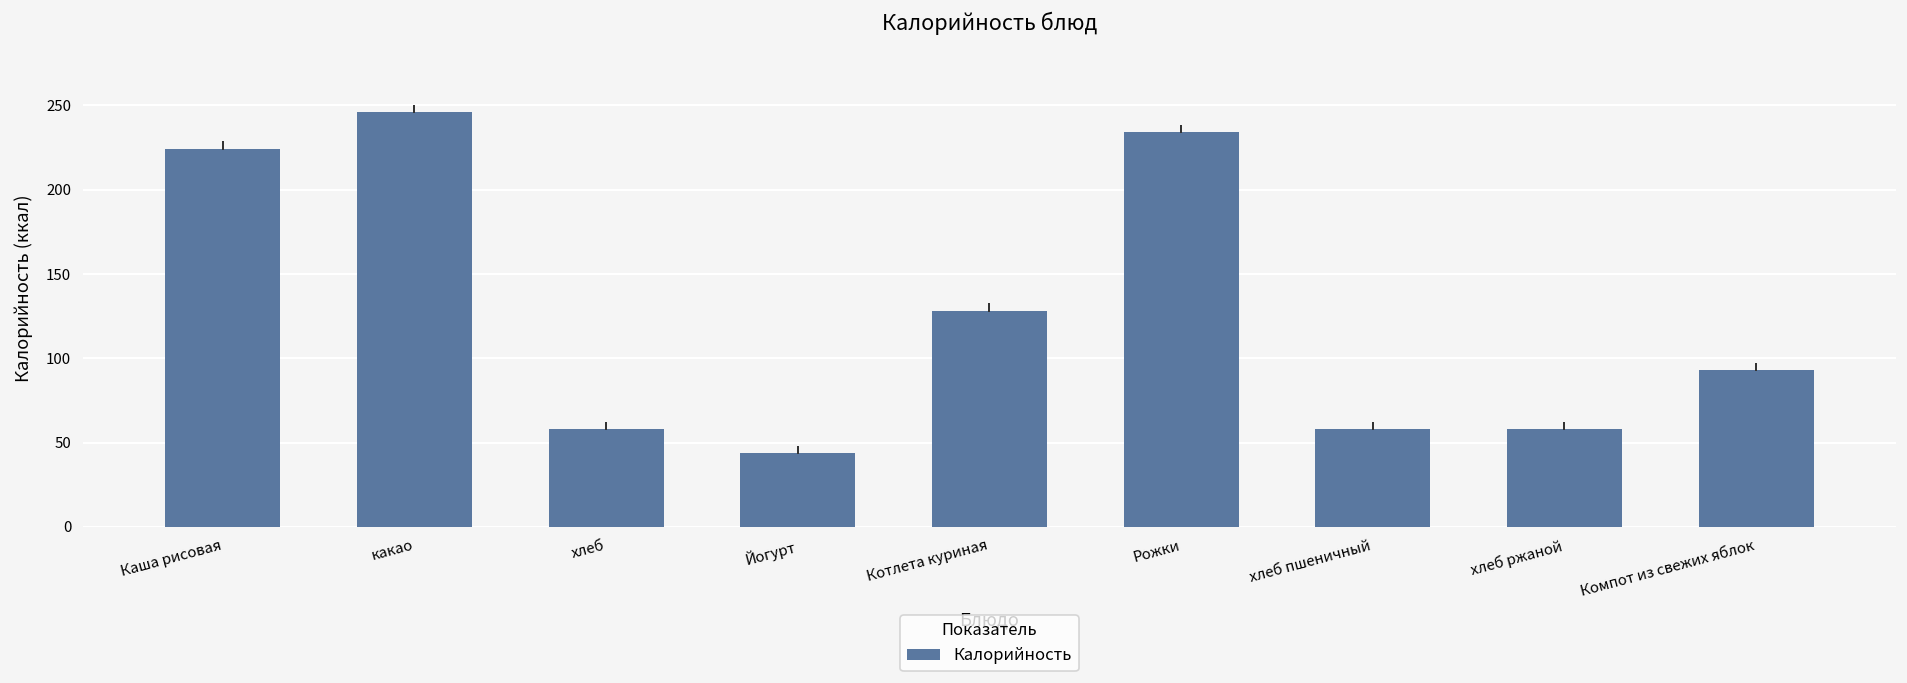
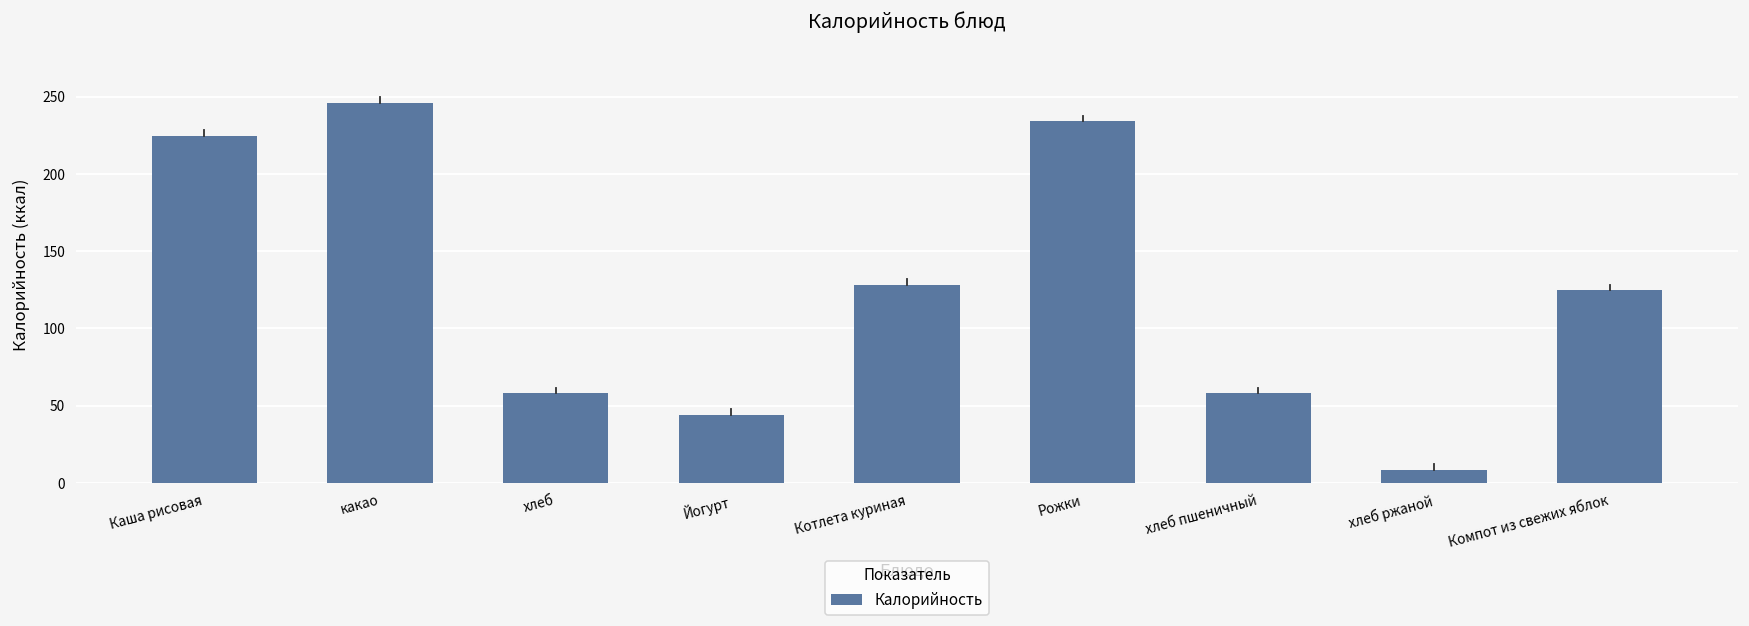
  {
    "Калорийность": {
      "Каша рисовая": 224,
      "какао": 246,
      "хлеб": 58,
      "Йогурт": 44,
      "Котлета куриная": 128,
      "Рожки": 234,
      "хлеб пшеничный": 58,
-     "хлеб ржаной": 58,
-     "Компот из свежих яблок": 93
+     "хлеб ржаной": 8,
+     "Компот из свежих яблок": 125
    }
  }
